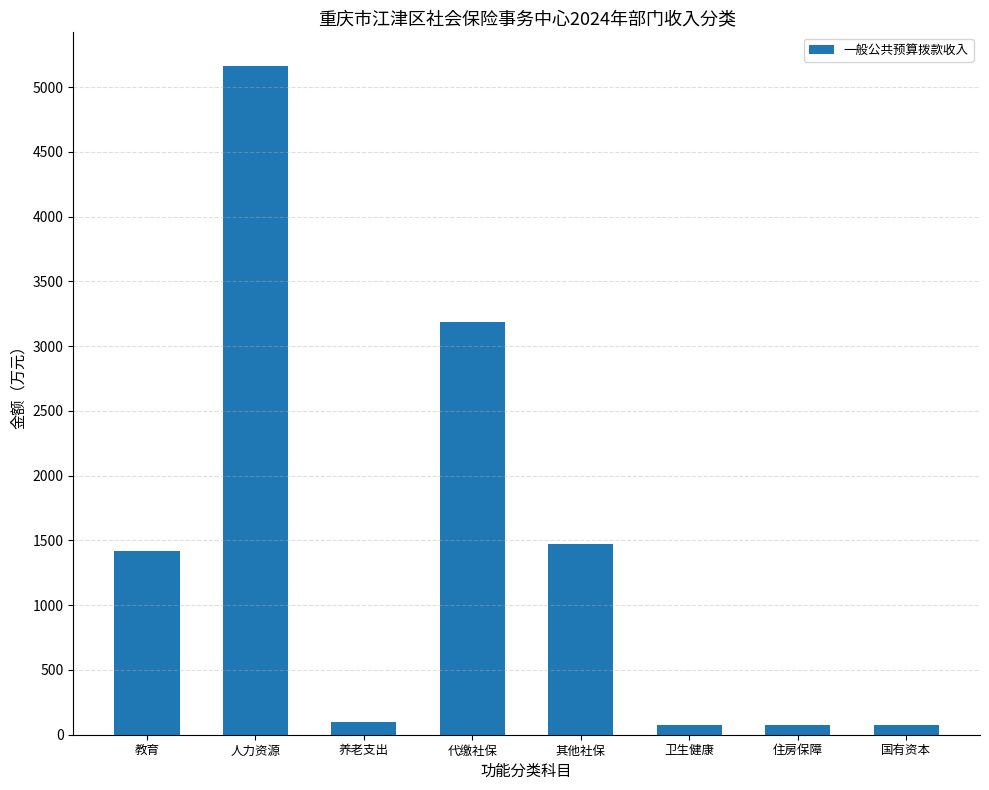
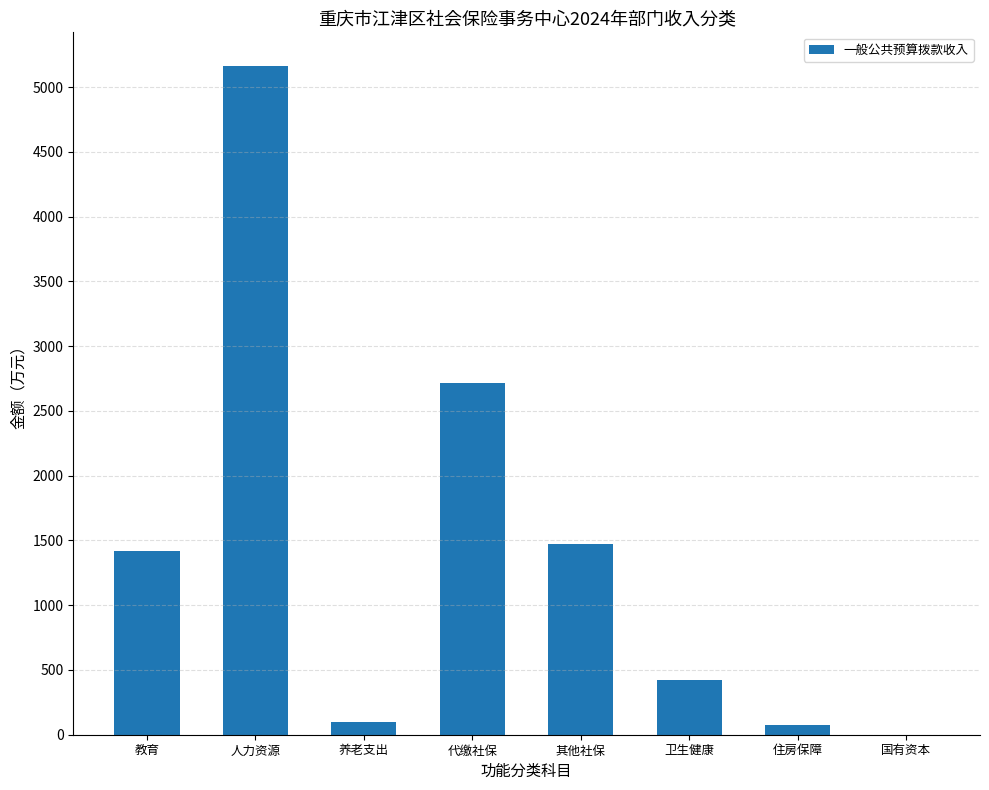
  {
    "教育": 1420,
    "人力资源": 5160,
    "养老支出": 100,
-   "代缴社保": 3180,
+   "代缴社保": 2710,
    "其他社保": 1470,
-   "卫生健康": 80,
+   "卫生健康": 420,
    "住房保障": 80,
-   "国有资本": 70
+   "国有资本": 0
  }
